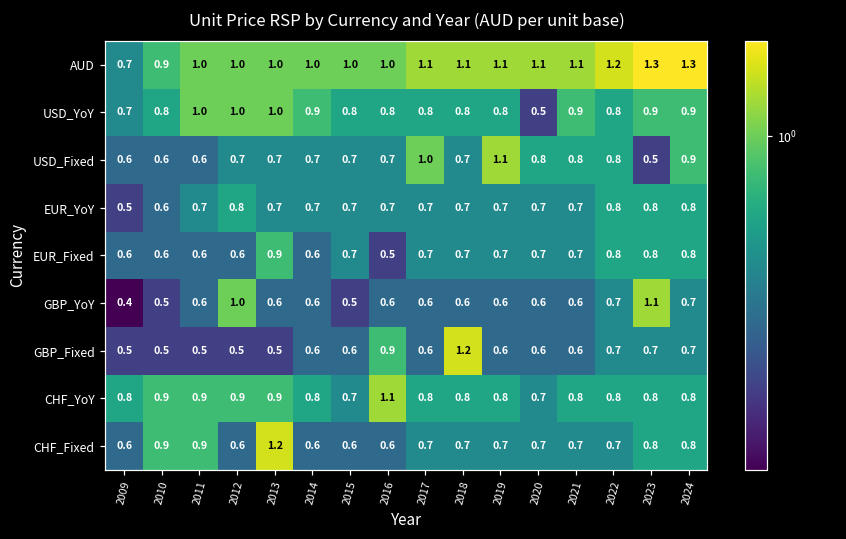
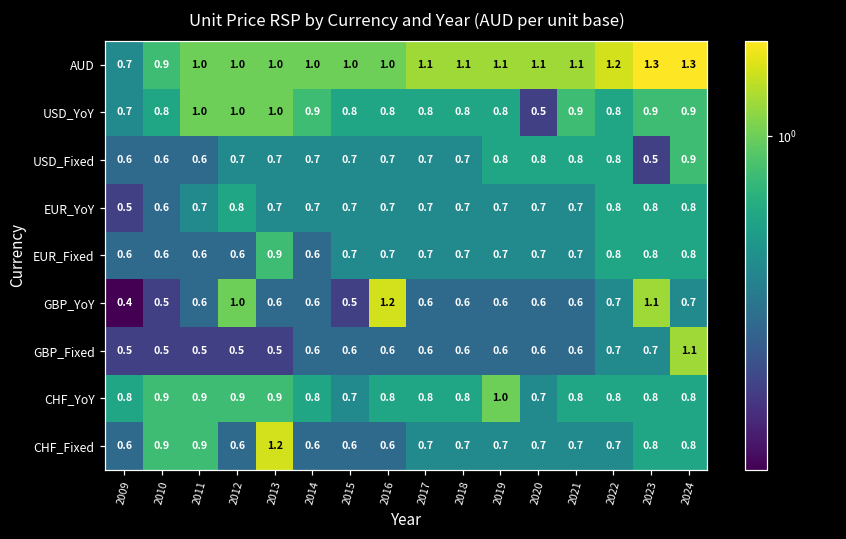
  {
    "AUD": {
      "2009": 0.7,
      "2010": 0.9,
      "2011": 1.0,
      "2012": 1.0,
      "2013": 1.0,
      "2014": 1.0,
      "2015": 1.0,
      "2016": 1.0,
      "2017": 1.1,
      "2018": 1.1,
      "2019": 1.1,
      "2020": 1.1,
      "2021": 1.1,
      "2022": 1.2,
      "2023": 1.3,
      "2024": 1.3
    },
    "USD_YoY": {
      "2009": 0.7,
      "2010": 0.8,
      "2011": 1.0,
      "2012": 1.0,
      "2013": 1.0,
      "2014": 0.9,
      "2015": 0.8,
      "2016": 0.8,
      "2017": 0.8,
      "2018": 0.8,
      "2019": 0.8,
      "2020": 0.5,
      "2021": 0.9,
      "2022": 0.8,
      "2023": 0.9,
      "2024": 0.9
    },
    "USD_Fixed": {
      "2009": 0.6,
      "2010": 0.6,
      "2011": 0.6,
      "2012": 0.7,
      "2013": 0.7,
      "2014": 0.7,
      "2015": 0.7,
      "2016": 0.7,
-     "2017": 1.0,
+     "2017": 0.7,
      "2018": 0.7,
-     "2019": 1.1,
+     "2019": 0.8,
      "2020": 0.8,
      "2021": 0.8,
      "2022": 0.8,
      "2023": 0.5,
      "2024": 0.9
    },
    "EUR_YoY": {
      "2009": 0.5,
      "2010": 0.6,
      "2011": 0.7,
      "2012": 0.8,
      "2013": 0.7,
      "2014": 0.7,
      "2015": 0.7,
      "2016": 0.7,
      "2017": 0.7,
      "2018": 0.7,
      "2019": 0.7,
      "2020": 0.7,
      "2021": 0.7,
      "2022": 0.8,
      "2023": 0.8,
      "2024": 0.8
    },
    "EUR_Fixed": {
      "2009": 0.6,
      "2010": 0.6,
      "2011": 0.6,
      "2012": 0.6,
      "2013": 0.9,
      "2014": 0.6,
      "2015": 0.7,
-     "2016": 0.5,
+     "2016": 0.7,
      "2017": 0.7,
      "2018": 0.7,
      "2019": 0.7,
      "2020": 0.7,
      "2021": 0.7,
      "2022": 0.8,
      "2023": 0.8,
      "2024": 0.8
    },
    "GBP_YoY": {
      "2009": 0.4,
      "2010": 0.5,
      "2011": 0.6,
      "2012": 1.0,
      "2013": 0.6,
      "2014": 0.6,
      "2015": 0.5,
-     "2016": 0.6,
+     "2016": 1.2,
      "2017": 0.6,
      "2018": 0.6,
      "2019": 0.6,
      "2020": 0.6,
      "2021": 0.6,
      "2022": 0.7,
      "2023": 1.1,
      "2024": 0.7
    },
    "GBP_Fixed": {
      "2009": 0.5,
      "2010": 0.5,
      "2011": 0.5,
      "2012": 0.5,
      "2013": 0.5,
      "2014": 0.6,
      "2015": 0.6,
-     "2016": 0.9,
+     "2016": 0.6,
      "2017": 0.6,
-     "2018": 1.2,
+     "2018": 0.6,
      "2019": 0.6,
      "2020": 0.6,
      "2021": 0.6,
      "2022": 0.7,
      "2023": 0.7,
-     "2024": 0.7
+     "2024": 1.1
    },
    "CHF_YoY": {
      "2009": 0.8,
      "2010": 0.9,
      "2011": 0.9,
      "2012": 0.9,
      "2013": 0.9,
      "2014": 0.8,
      "2015": 0.7,
-     "2016": 1.1,
+     "2016": 0.8,
      "2017": 0.8,
      "2018": 0.8,
-     "2019": 0.8,
+     "2019": 1.0,
      "2020": 0.7,
      "2021": 0.8,
      "2022": 0.8,
      "2023": 0.8,
      "2024": 0.8
    },
    "CHF_Fixed": {
      "2009": 0.6,
      "2010": 0.9,
      "2011": 0.9,
      "2012": 0.6,
      "2013": 1.2,
      "2014": 0.6,
      "2015": 0.6,
      "2016": 0.6,
      "2017": 0.7,
      "2018": 0.7,
      "2019": 0.7,
      "2020": 0.7,
      "2021": 0.7,
      "2022": 0.7,
      "2023": 0.8,
      "2024": 0.8
    }
  }
